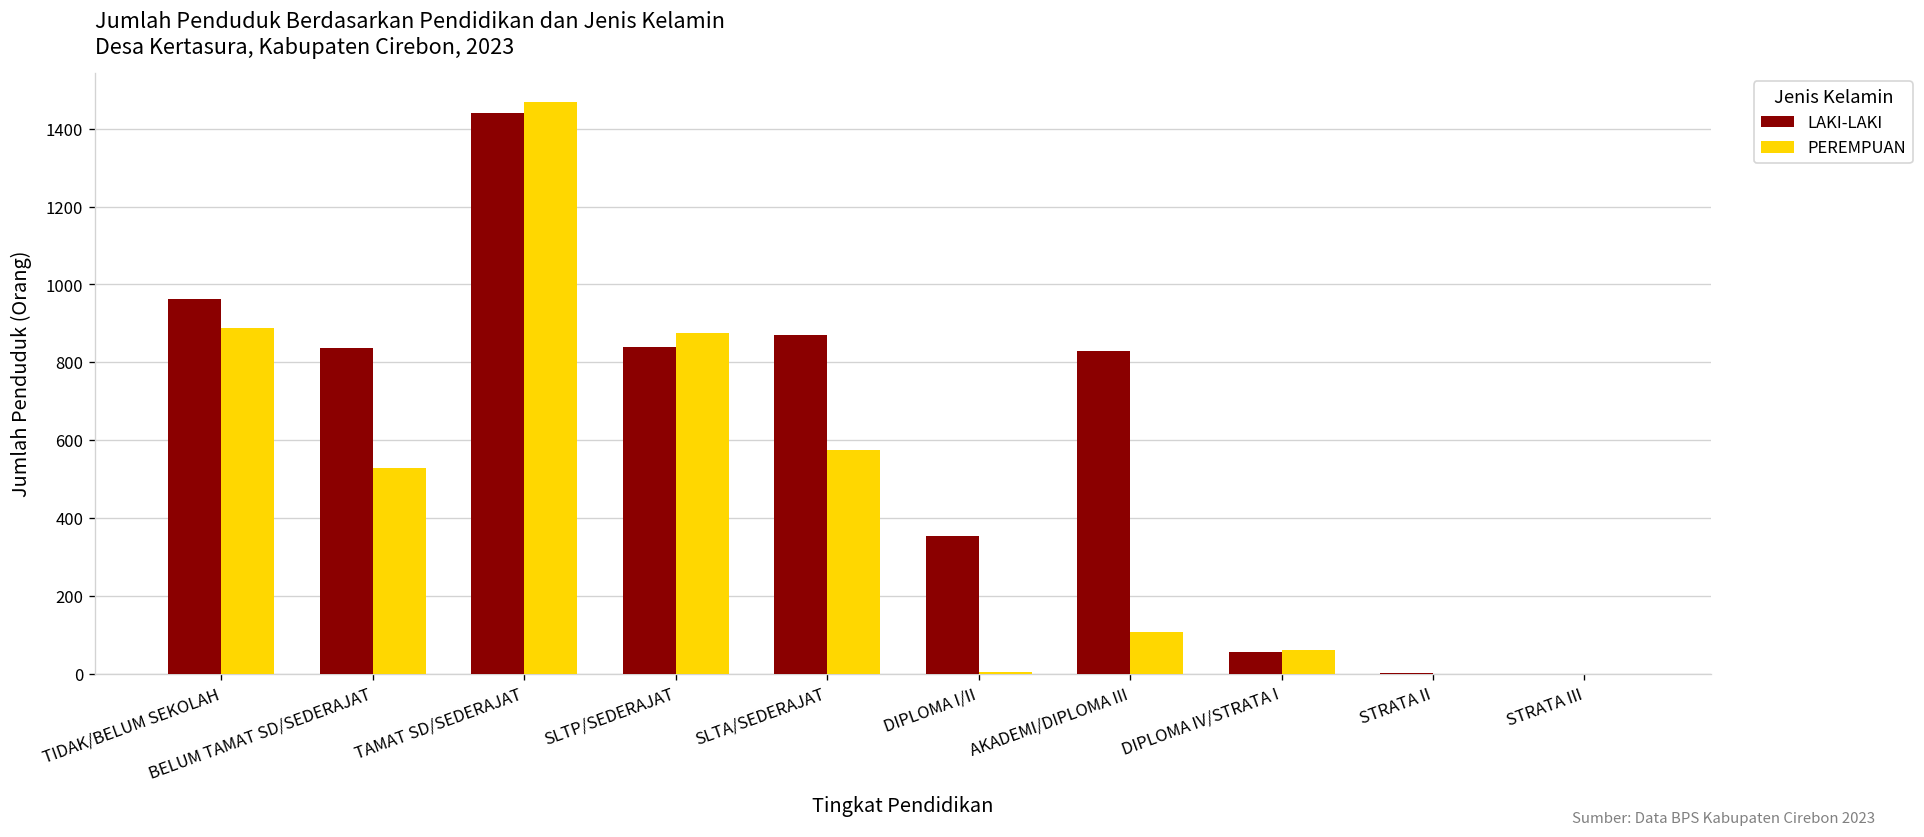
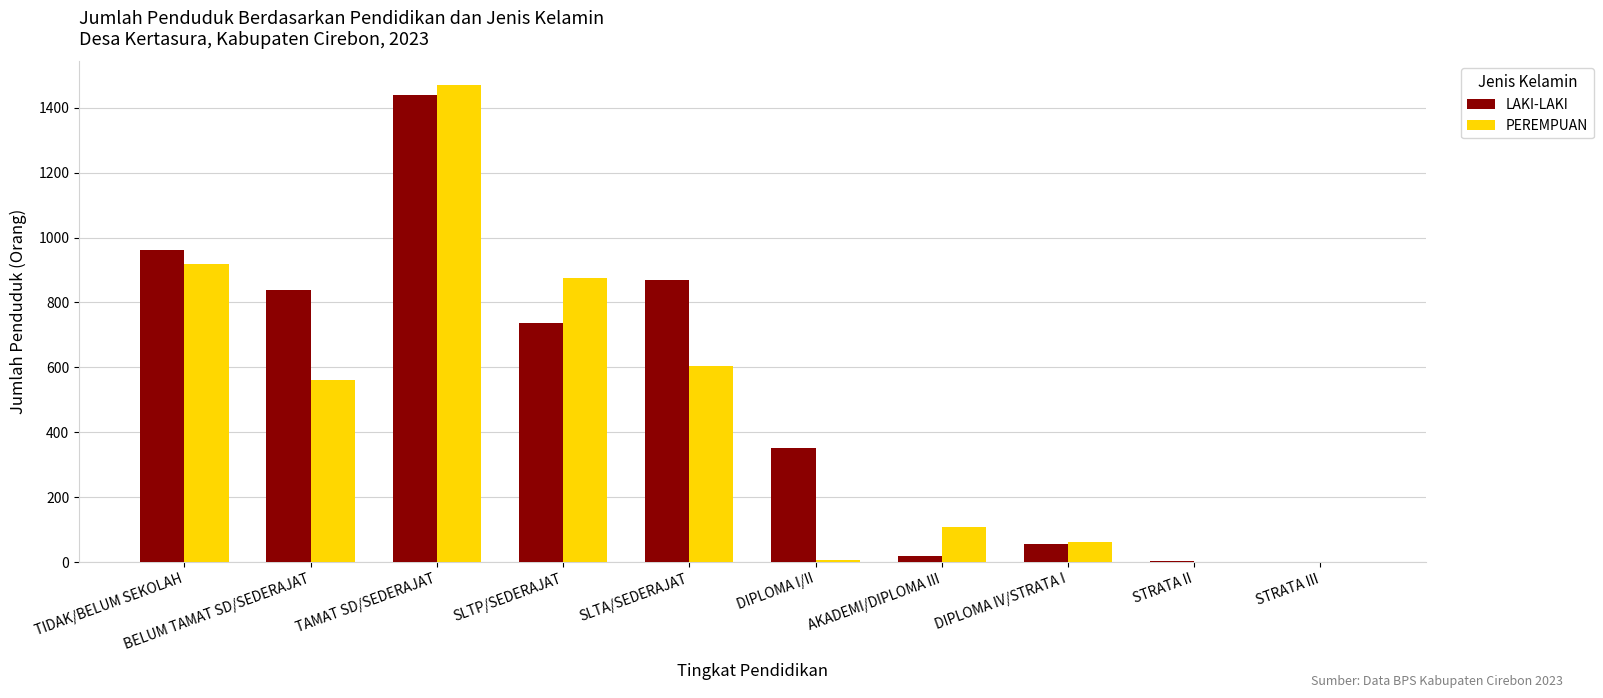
  {
    "LAKI-LAKI": {
      "TIDAK/BELUM SEKOLAH": 960,
      "BELUM TAMAT SD/SEDERAJAT": 840,
      "TAMAT SD/SEDERAJAT": 1440,
-     "SLTP/SEDERAJAT": 840,
+     "SLTP/SEDERAJAT": 740,
      "SLTA/SEDERAJAT": 870,
      "DIPLOMA I/II": 350,
-     "AKADEMI/DIPLOMA III": 830,
+     "AKADEMI/DIPLOMA III": 20,
      "DIPLOMA IV/STRATA I": 60,
      "STRATA III": 0
    },
    "PEREMPUAN": {
-     "TIDAK/BELUM SEKOLAH": 890,
-     "BELUM TAMAT SD/SEDERAJAT": 530,
+     "TIDAK/BELUM SEKOLAH": 920,
+     "BELUM TAMAT SD/SEDERAJAT": 560,
      "TAMAT SD/SEDERAJAT": 1470,
      "SLTP/SEDERAJAT": 880,
-     "SLTA/SEDERAJAT": 580,
+     "SLTA/SEDERAJAT": 600,
      "AKADEMI/DIPLOMA III": 110,
      "DIPLOMA IV/STRATA I": 60,
      "STRATA III": 0
    }
  }
